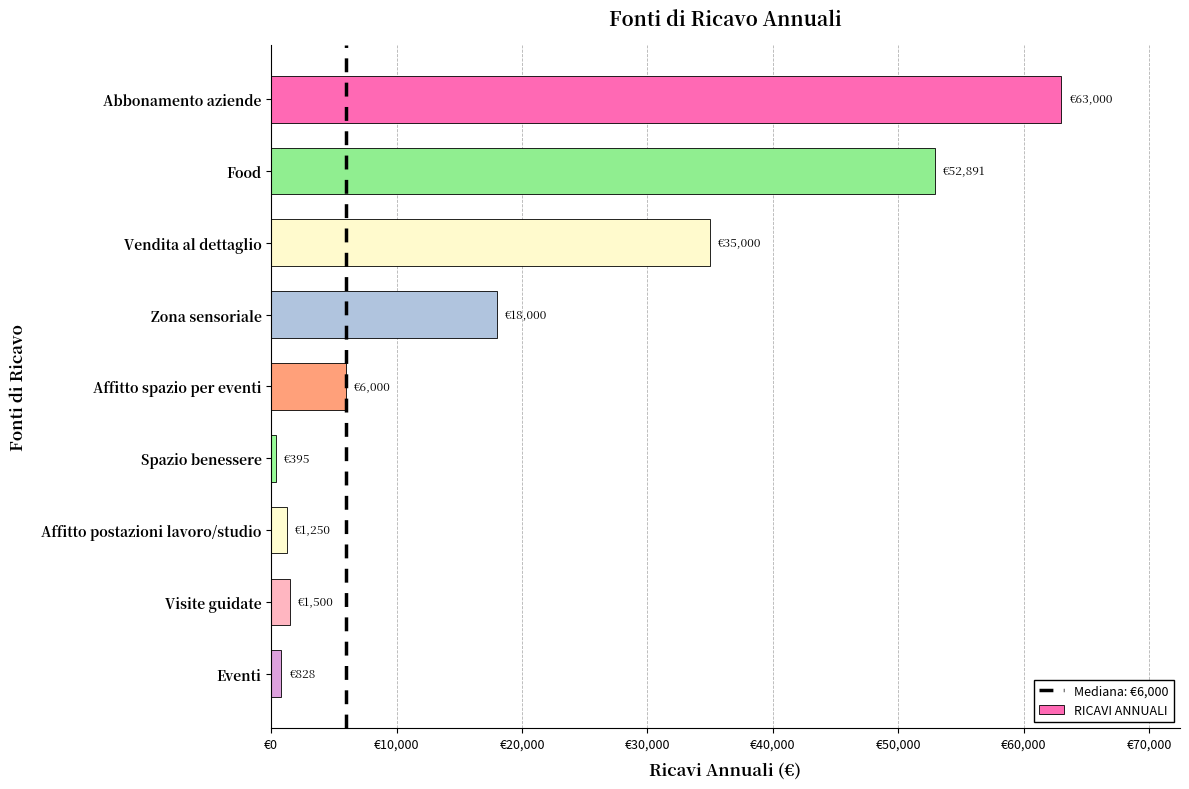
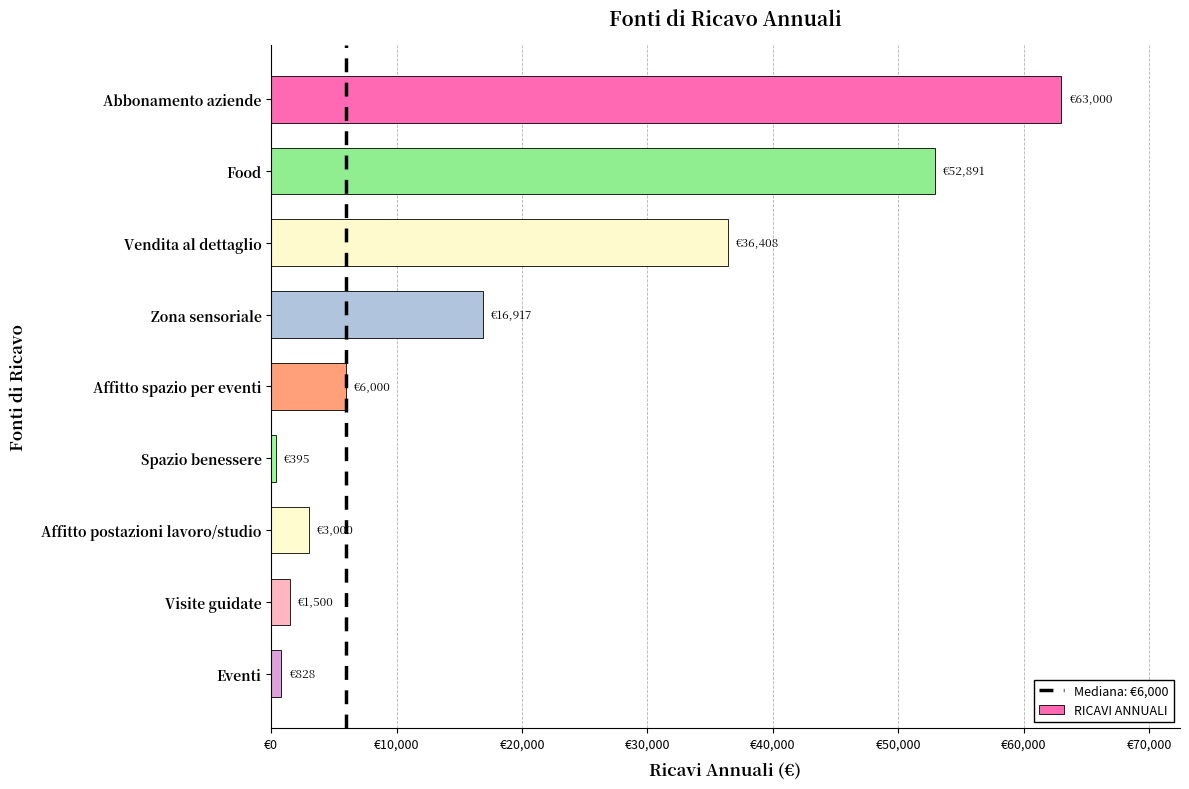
  {
    "Abbonamento aziende": "€63,000",
    "Food": "€52,891",
-   "Vendita al dettaglio": "€35,000",
-   "Zona sensoriale": "€18,000",
+   "Vendita al dettaglio": "€36,408",
+   "Zona sensoriale": "€16,917",
    "Affitto spazio per eventi": "€6,000",
    "Spazio benessere": "€395",
-   "Affitto postazioni lavoro/studio": "€1,250",
+   "Affitto postazioni lavoro/studio": "€3,000",
    "Visite guidate": "€1,500",
    "Eventi": "€828"
  }
